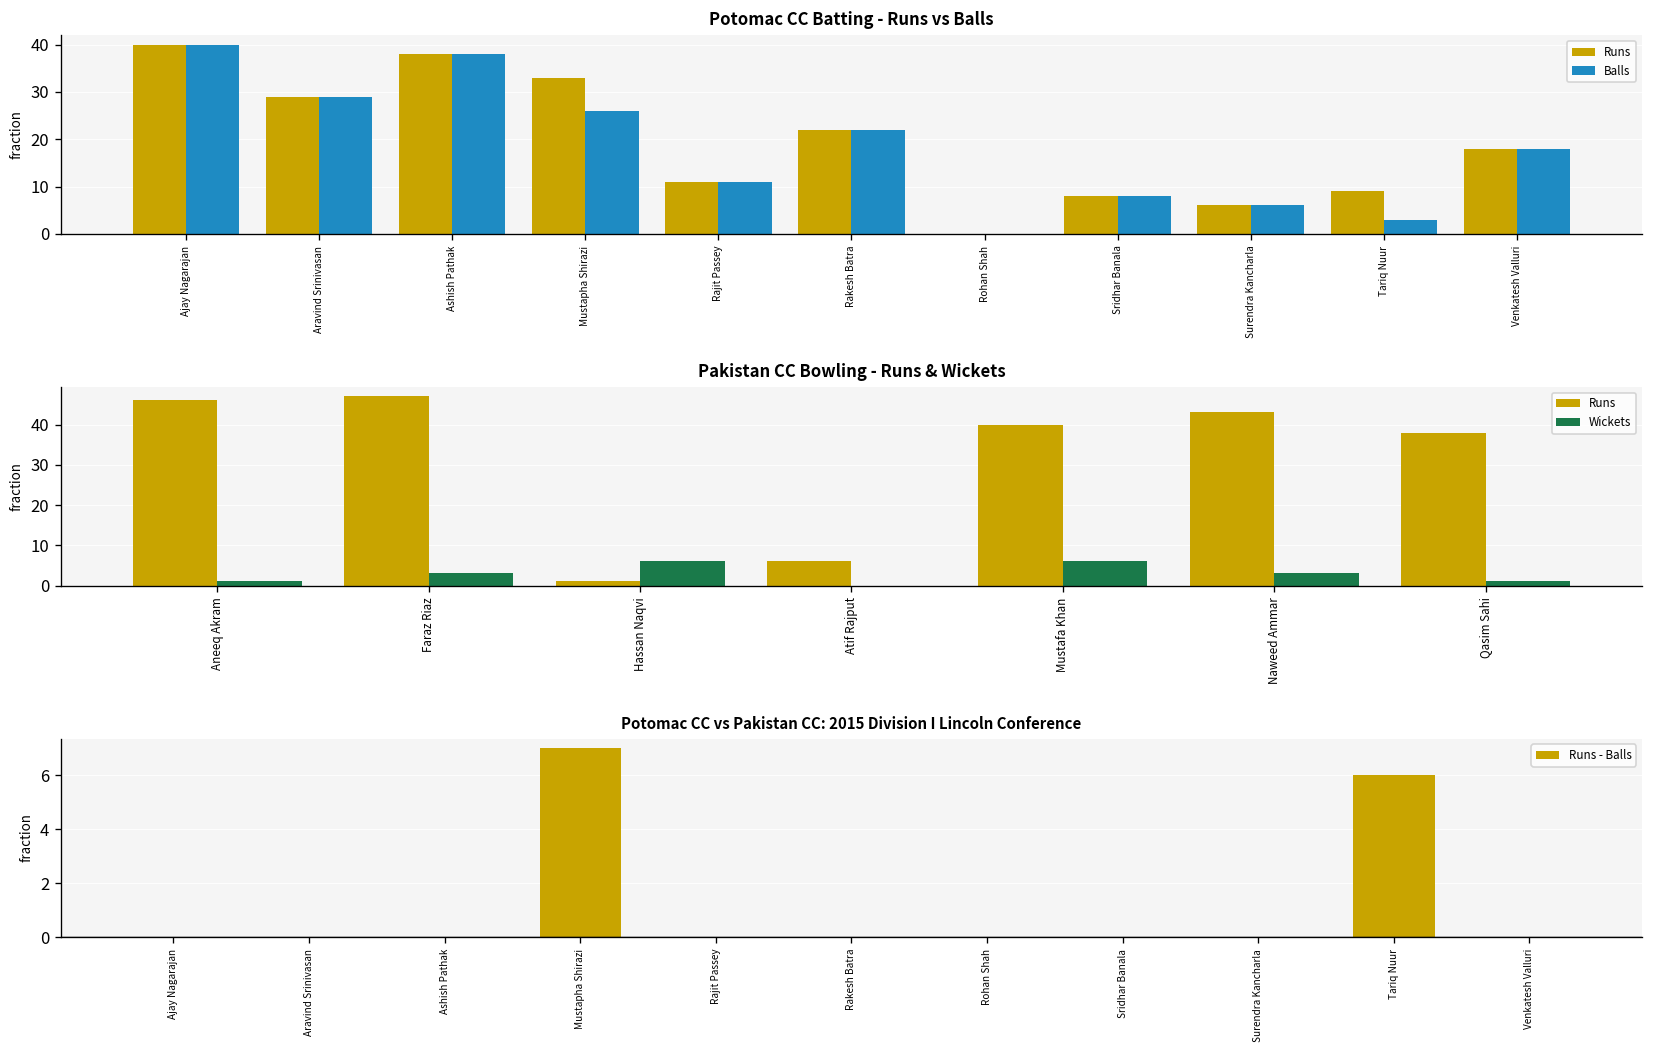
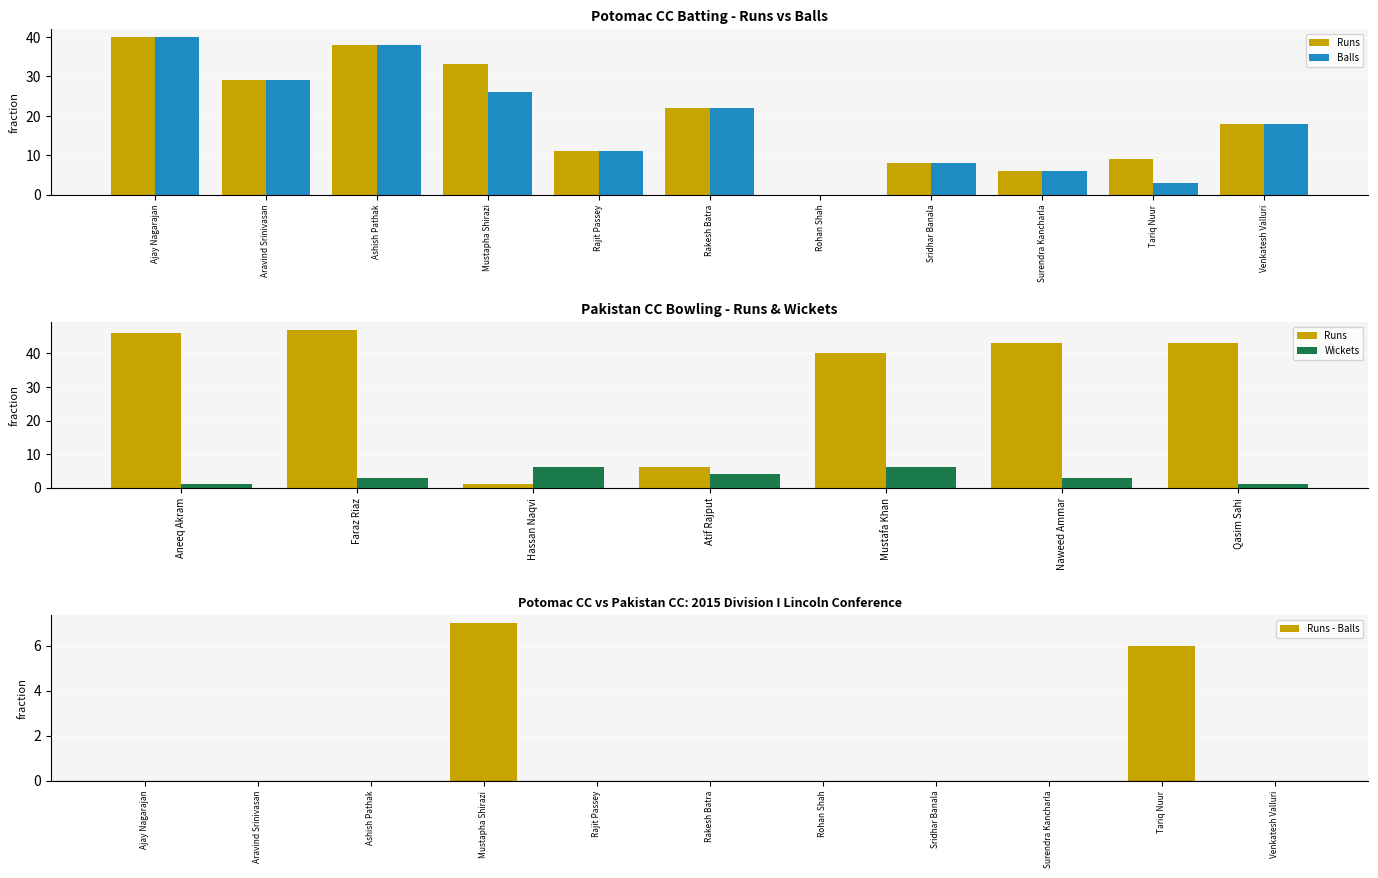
  {
    "Potomac CC Batting - Runs vs Balls": {
      "Runs": {
        "Ajay Nagarajan": 40,
        "Aravind Srinivasan": 29,
        "Ashish Pathak": 38,
        "Mustapha Shirazi": 33,
        "Rajit Passey": 11,
        "Rakesh Batra": 22,
        "Rohan Shah": 0,
        "Sridhar Banala": 8,
        "Surendra Kancharla": 6,
        "Tariq Nuur": 9,
        "Venkatesh Valluri": 18
      },
      "Balls": {
        "Ajay Nagarajan": 40,
        "Aravind Srinivasan": 29,
        "Ashish Pathak": 38,
        "Mustapha Shirazi": 26,
        "Rajit Passey": 11,
        "Rakesh Batra": 22,
        "Rohan Shah": 0,
        "Sridhar Banala": 8,
        "Surendra Kancharla": 6,
        "Tariq Nuur": 3,
        "Venkatesh Valluri": 18
      }
    },
    "Pakistan CC Bowling - Runs & Wickets": {
      "Runs": {
        "Aneeq Akram": 46,
        "Faraz Riaz": 47,
        "Hassan Naqvi": 1,
        "Atif Rajput": 6,
        "Mustafa Khan": 40,
        "Naweed Ammar": 43,
-       "Qasim Sahi": 38
+       "Qasim Sahi": 43
      },
      "Wickets": {
        "Aneeq Akram": 1,
        "Faraz Riaz": 3,
        "Hassan Naqvi": 6,
-       "Atif Rajput": 0,
+       "Atif Rajput": 4,
        "Mustafa Khan": 6,
        "Naweed Ammar": 3,
        "Qasim Sahi": 1
      }
    },
    "Potomac CC vs Pakistan CC: 2015 Division I Lincoln Conference": {
      "Ajay Nagarajan": 0.0,
      "Aravind Srinivasan": 0.0,
      "Ashish Pathak": 0.0,
      "Mustapha Shirazi": 7.0,
      "Rajit Passey": 0.0,
      "Rakesh Batra": 0.0,
      "Rohan Shah": 0.0,
      "Sridhar Banala": 0.0,
      "Surendra Kancharla": 0.0,
      "Tariq Nuur": 6.0,
      "Venkatesh Valluri": 0.0
    }
  }
